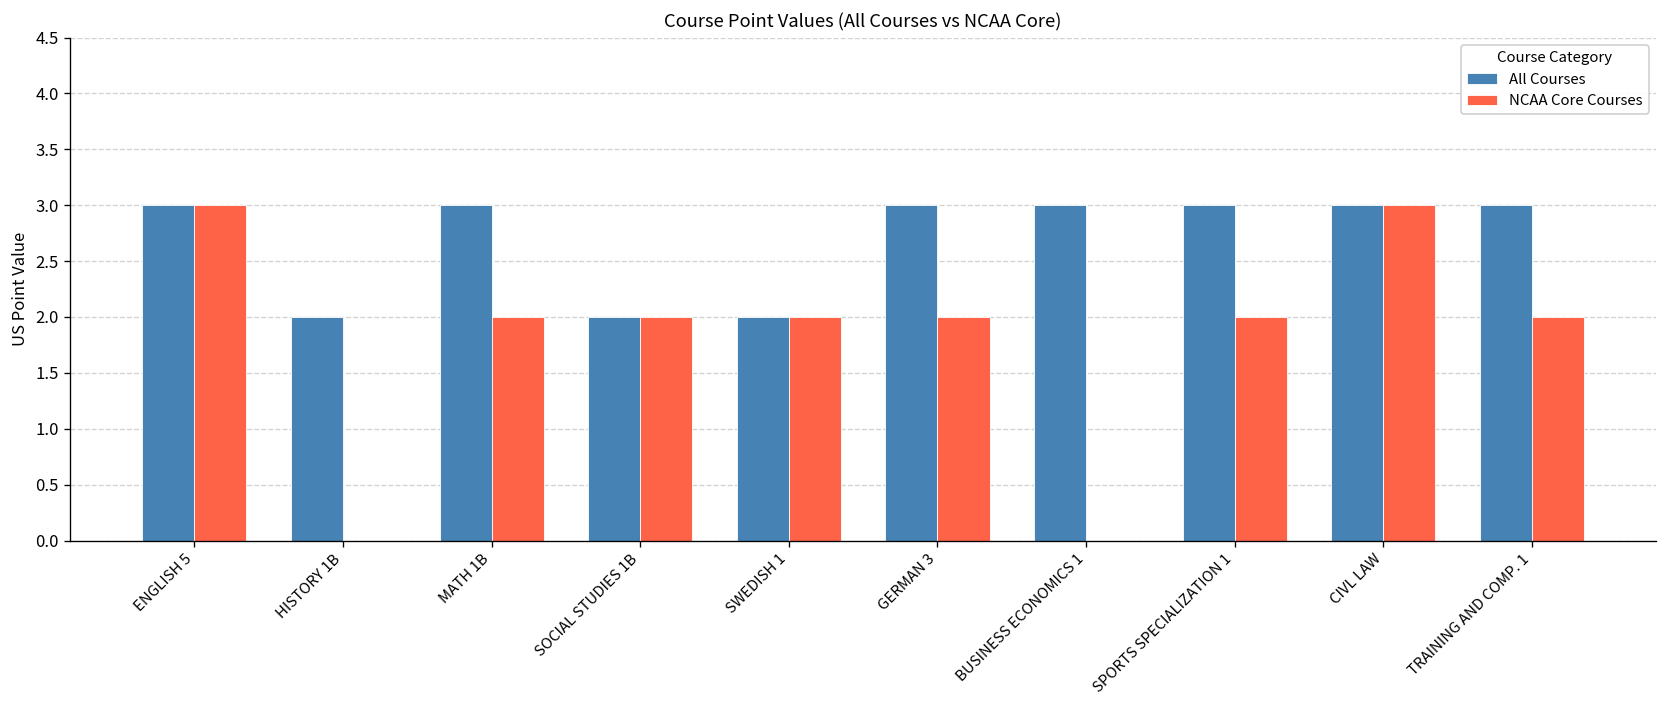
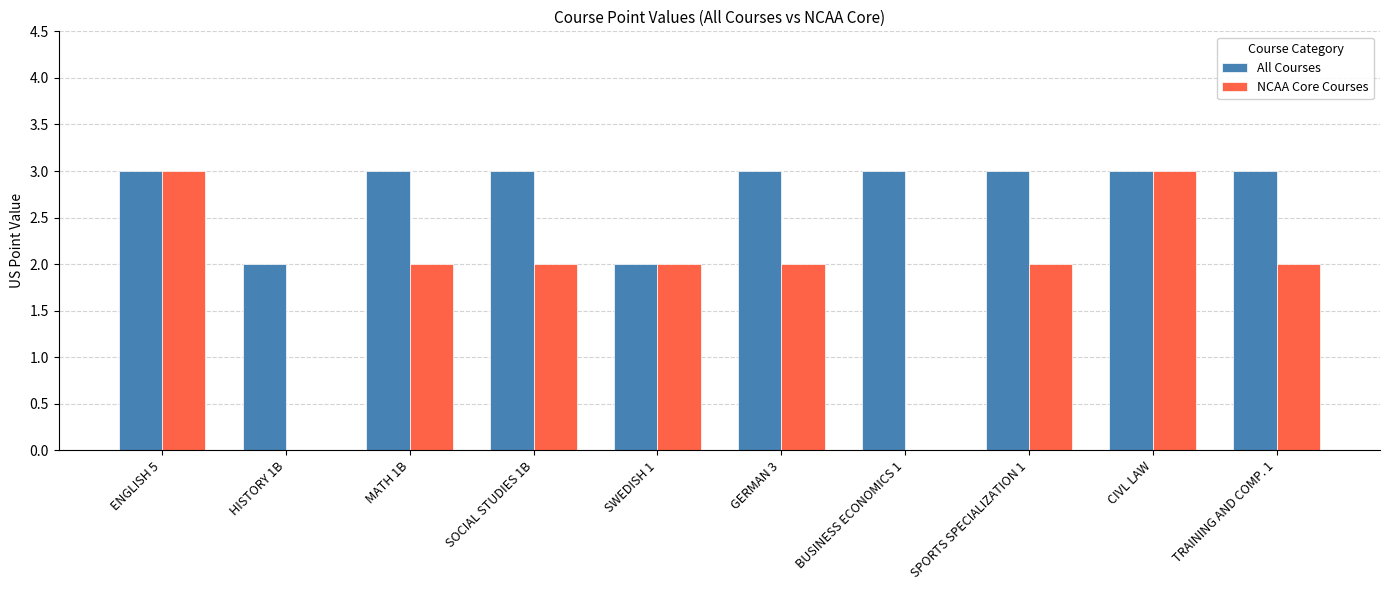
  {
    "All Courses": {
      "ENGLISH 5": 3,
      "HISTORY 1B": 2,
      "MATH 1B": 3,
-     "SOCIAL STUDIES 1B": 2,
+     "SOCIAL STUDIES 1B": 3,
      "SWEDISH 1": 2,
      "GERMAN 3": 3,
      "BUSINESS ECONOMICS 1": 3,
      "SPORTS SPECIALIZATION 1": 3,
      "CIVL LAW": 3,
      "TRAINING AND COMP. 1": 3
    },
    "NCAA Core Courses": {
      "ENGLISH 5": 3,
      "HISTORY 1B": 0,
      "MATH 1B": 2,
      "SOCIAL STUDIES 1B": 2,
      "SWEDISH 1": 2,
      "GERMAN 3": 2,
      "BUSINESS ECONOMICS 1": 0,
      "SPORTS SPECIALIZATION 1": 2,
      "CIVL LAW": 3,
      "TRAINING AND COMP. 1": 2
    }
  }
